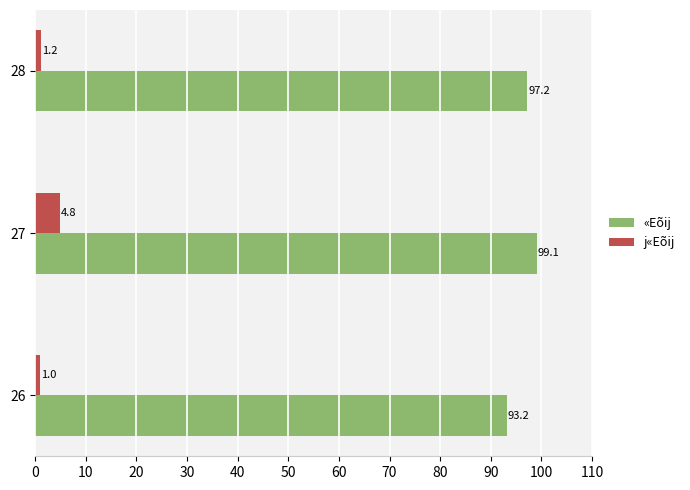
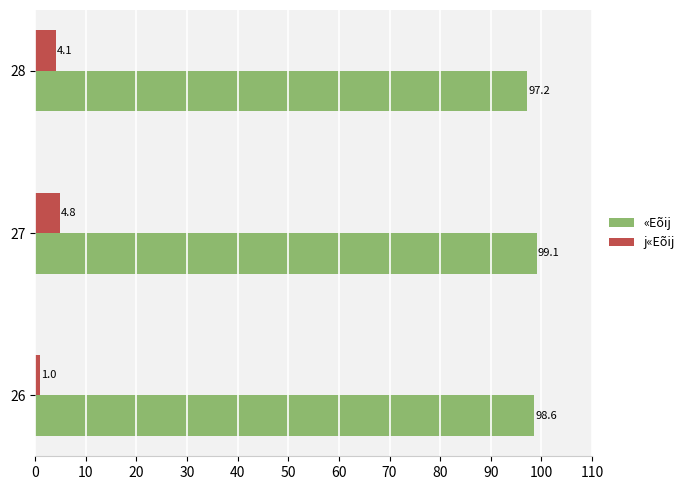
  {
    "«Eõij": {
      "28": 97.2,
      "27": 99.1,
-     "26": 93.2
+     "26": 98.6
    },
    "j«Eõij": {
-     "28": 1.2,
+     "28": 4.1,
      "27": 4.8,
      "26": 1.0
    }
  }
